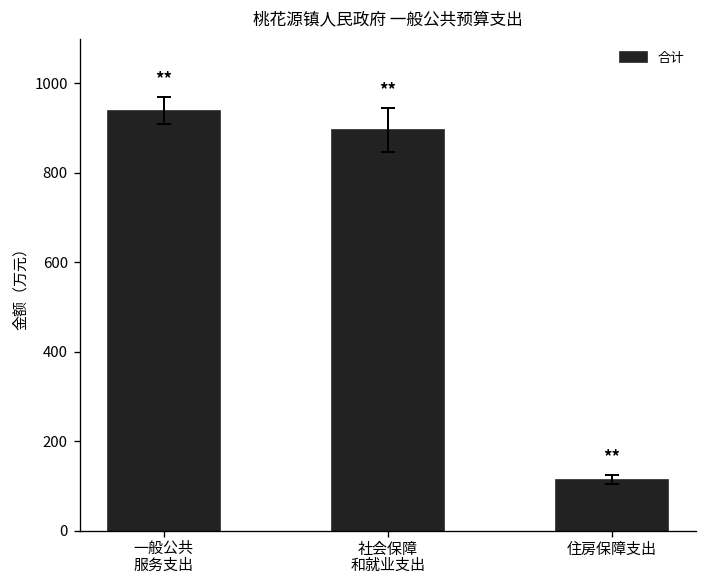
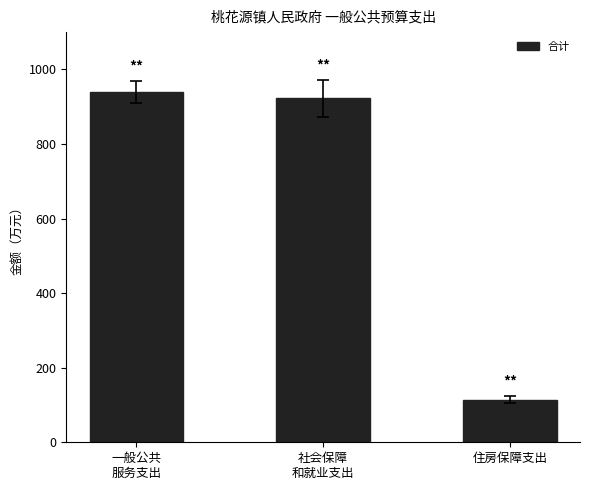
  {
    "合计": {
      "一般公共 服务支出": 940,
-     "社会保障 和就业支出": 900,
+     "社会保障 和就业支出": 920,
      "住房保障支出": 110
    }
  }
